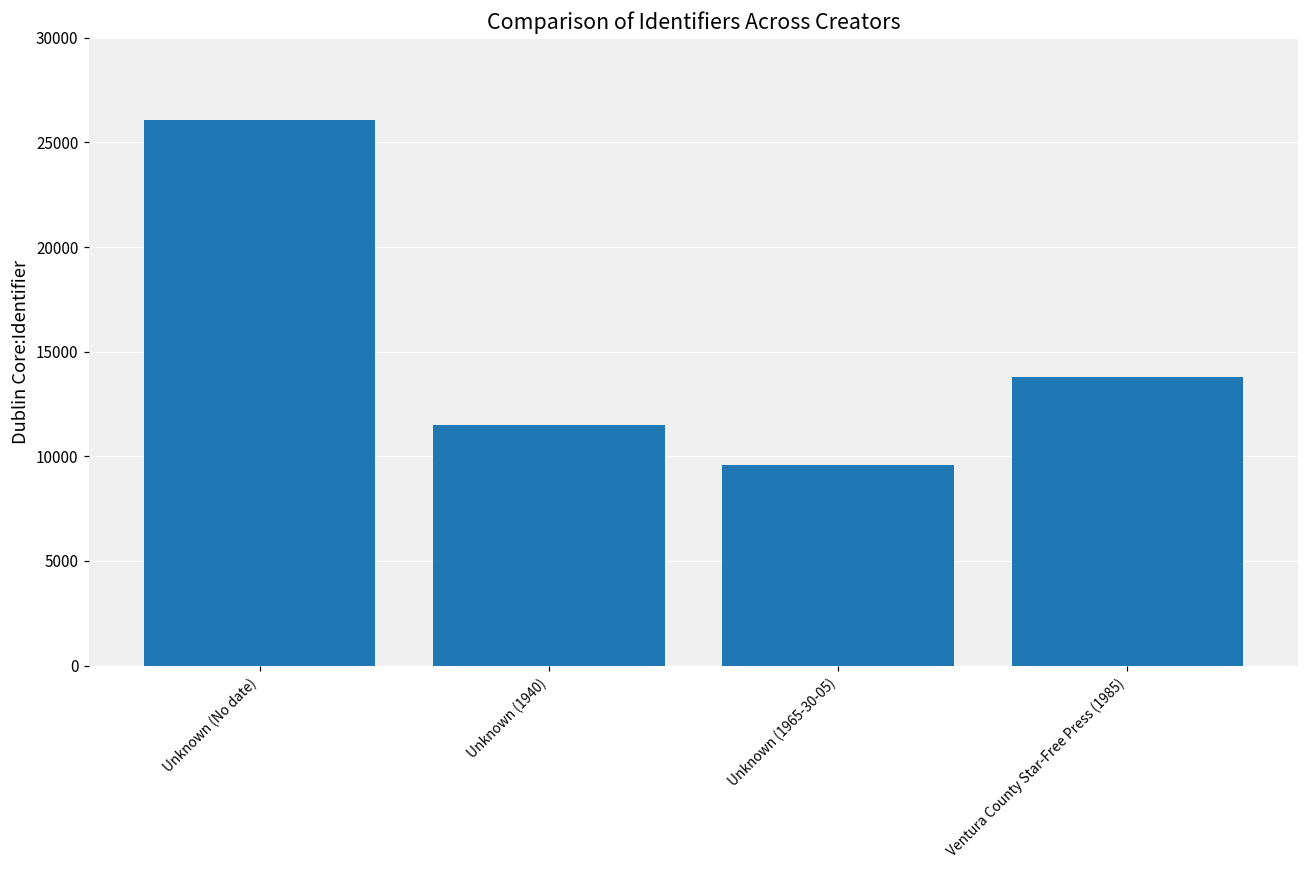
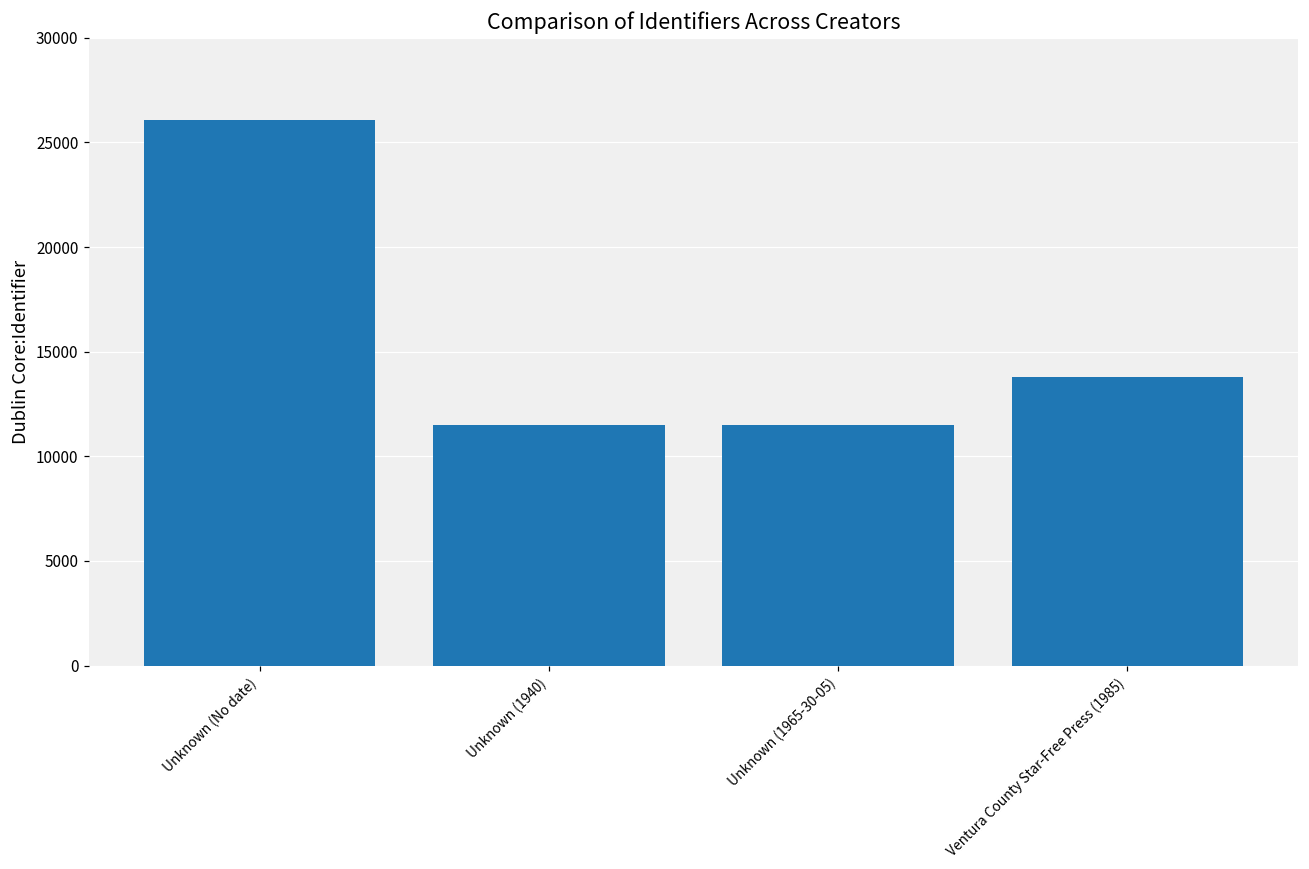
  {
    "Unknown (No date)": 26100,
    "Unknown (1940)": 11500,
-   "Unknown (1965-30-05)": 9600,
+   "Unknown (1965-30-05)": 11500,
    "Ventura County Star-Free Press (1985)": 13800
  }
